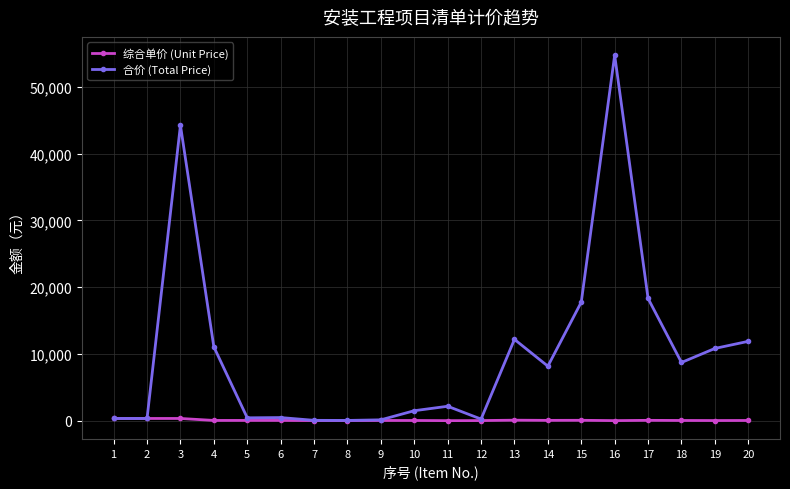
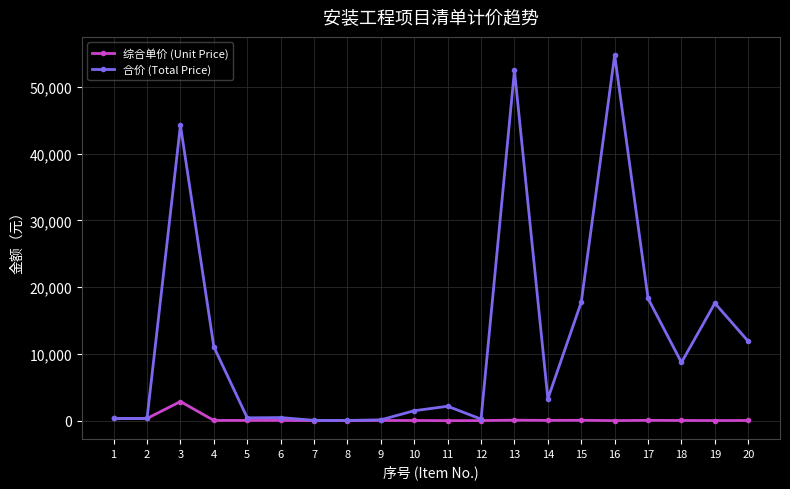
  {
    "综合单价 (Unit Price)": {
-     "3": "0",
+     "3": "3,000",
      "4": "0",
      "5": "0",
      "6": "0",
      "10": "0",
      "11": "0",
      "13": "0",
      "14": "0",
      "15": "0",
      "16": "0",
      "17": "0",
      "18": "0",
      "19": "0",
      "20": "0"
    },
    "合价 (Total Price)": {
      "3": "44,000",
      "4": "11,000",
      "5": "0",
      "6": "0",
      "10": "1,000",
      "11": "2,000",
-     "13": "12,000",
-     "14": "8,000",
+     "13": "52,000",
+     "14": "3,000",
      "15": "18,000",
      "16": "55,000",
      "17": "18,000",
      "18": "9,000",
-     "19": "11,000",
+     "19": "18,000",
      "20": "12,000"
    }
  }
